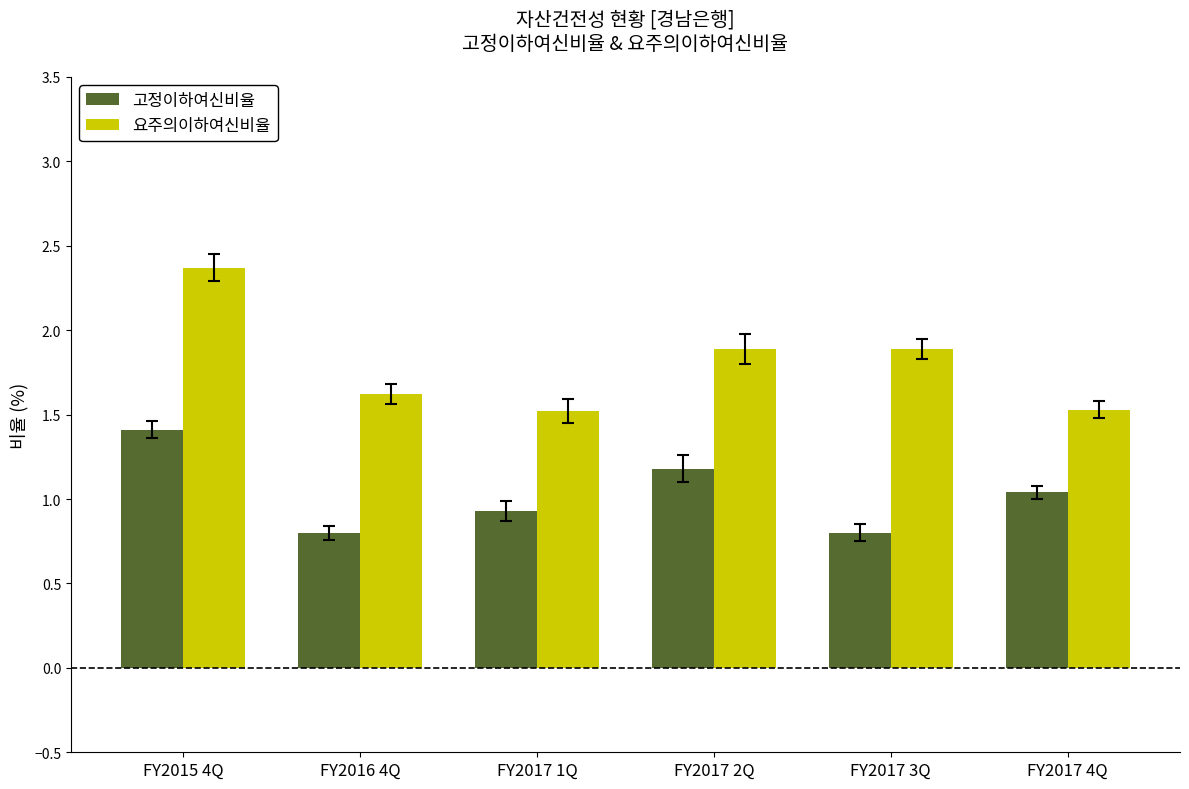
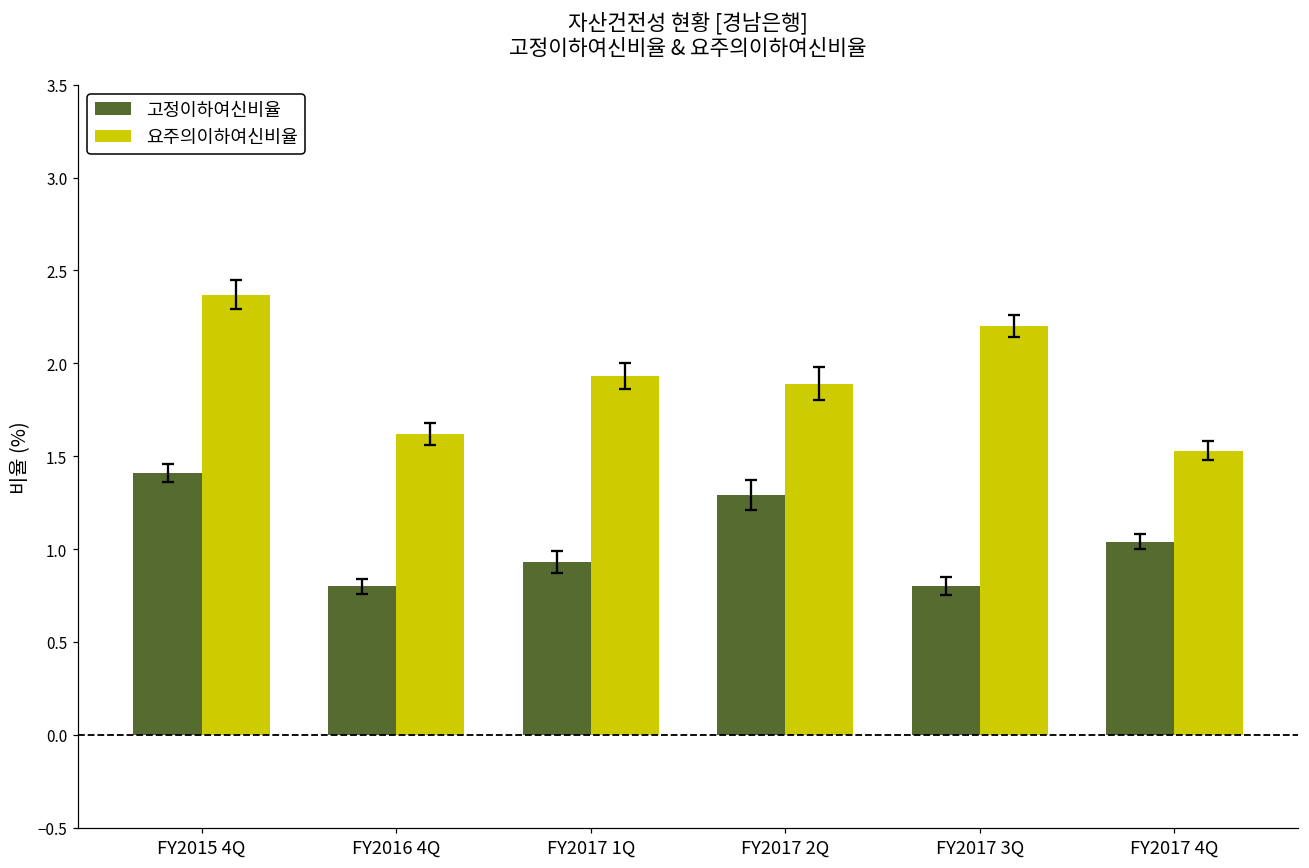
  {
    "고정이하여신비율": {
      "FY2015 4Q": 1.41,
      "FY2016 4Q": 0.80,
      "FY2017 1Q": 0.93,
-     "FY2017 2Q": 1.18,
+     "FY2017 2Q": 1.29,
      "FY2017 3Q": 0.80,
      "FY2017 4Q": 1.04
    },
    "요주의이하여신비율": {
      "FY2015 4Q": 2.37,
      "FY2016 4Q": 1.62,
-     "FY2017 1Q": 1.52,
+     "FY2017 1Q": 1.93,
      "FY2017 2Q": 1.89,
-     "FY2017 3Q": 1.89,
+     "FY2017 3Q": 2.20,
      "FY2017 4Q": 1.53
    }
  }
